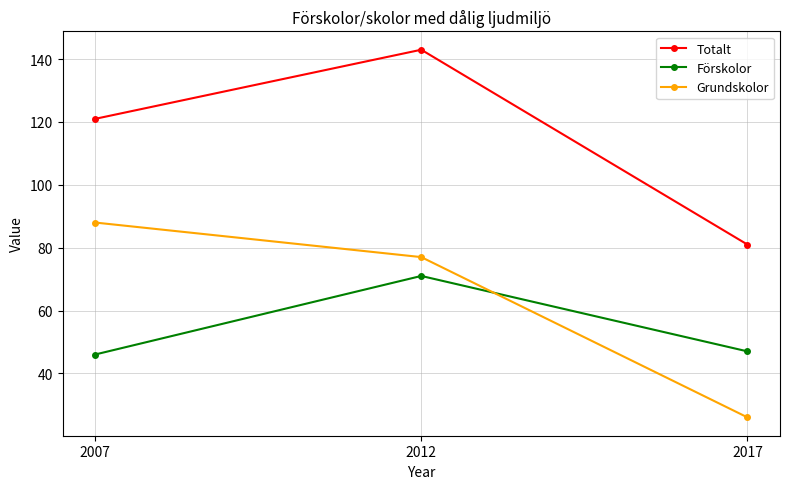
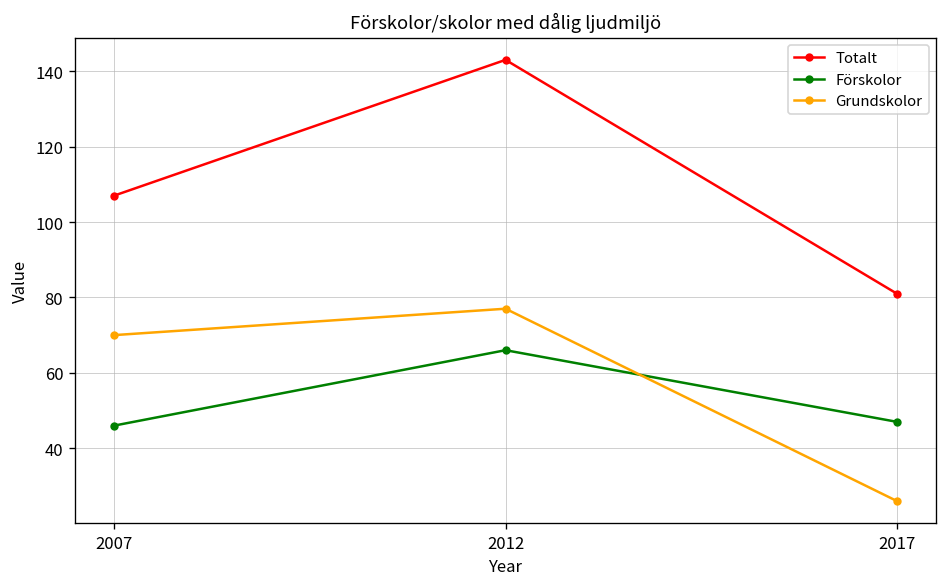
  {
    "Totalt": {
-     "2007": 121,
+     "2007": 107,
      "2012": 143,
      "2017": 81
    },
    "Förskolor": {
      "2007": 46,
-     "2012": 71,
+     "2012": 66,
      "2017": 47
    },
    "Grundskolor": {
-     "2007": 88,
+     "2007": 70,
      "2012": 77,
      "2017": 26
    }
  }
